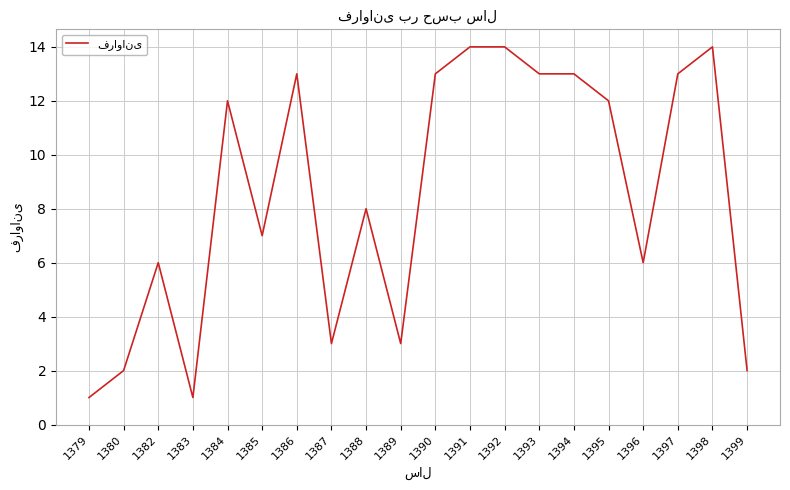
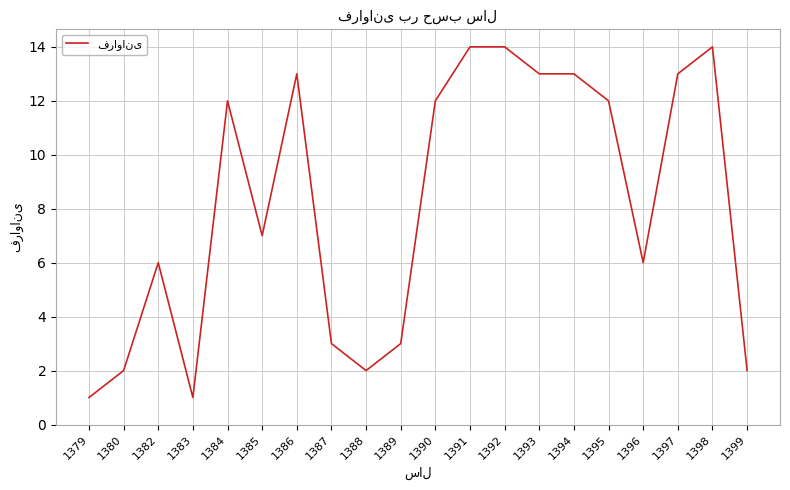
  {
    "1379": 1,
    "1380": 2,
    "1382": 6,
    "1383": 1,
    "1384": 12,
    "1385": 7,
    "1386": 13,
    "1387": 3,
-   "1388": 8,
+   "1388": 2,
    "1389": 3,
-   "1390": 13,
+   "1390": 12,
    "1391": 14,
    "1392": 14,
    "1393": 13,
    "1394": 13,
    "1395": 12,
    "1396": 6,
    "1397": 13,
    "1398": 14,
    "1399": 2
  }
